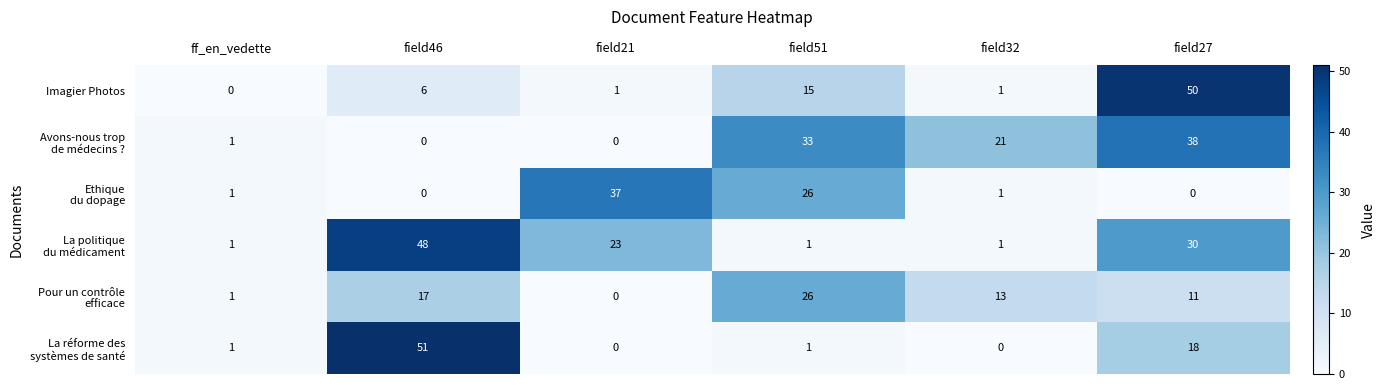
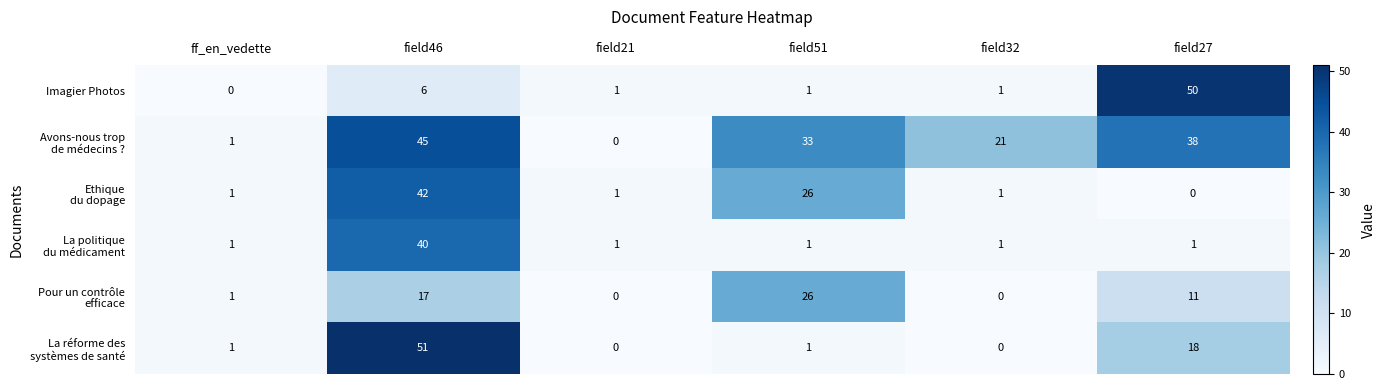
  {
    "Imagier Photos": {
      "ff_en_vedette": 0,
      "field46": 6,
      "field21": 1,
-     "field51": 15,
+     "field51": 1,
      "field32": 1,
      "field27": 50
    },
    "Avons-nous trop de médecins ?": {
      "ff_en_vedette": 1,
-     "field46": 0,
+     "field46": 45,
      "field21": 0,
      "field51": 33,
      "field32": 21,
      "field27": 38
    },
    "Ethique du dopage": {
      "ff_en_vedette": 1,
-     "field46": 0,
-     "field21": 37,
+     "field46": 42,
+     "field21": 1,
      "field51": 26,
      "field32": 1,
      "field27": 0
    },
    "La politique du médicament": {
      "ff_en_vedette": 1,
-     "field46": 48,
-     "field21": 23,
+     "field46": 40,
+     "field21": 1,
      "field51": 1,
      "field32": 1,
-     "field27": 30
+     "field27": 1
    },
    "Pour un contrôle efficace": {
      "ff_en_vedette": 1,
      "field46": 17,
      "field21": 0,
      "field51": 26,
-     "field32": 13,
+     "field32": 0,
      "field27": 11
    },
    "La réforme des systèmes de santé": {
      "ff_en_vedette": 1,
      "field46": 51,
      "field21": 0,
      "field51": 1,
      "field32": 0,
      "field27": 18
    }
  }
